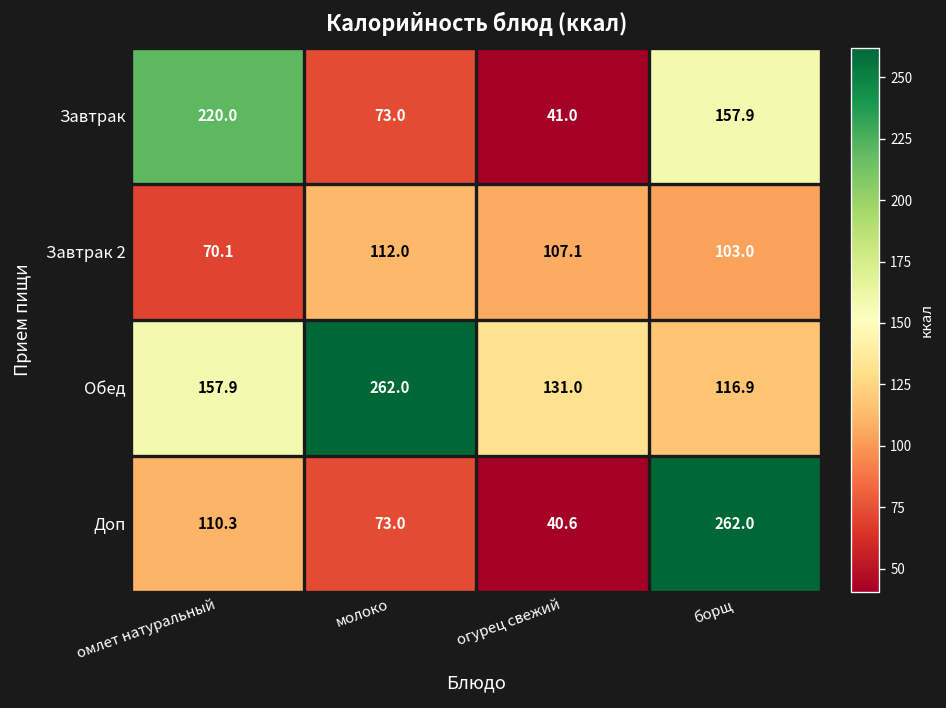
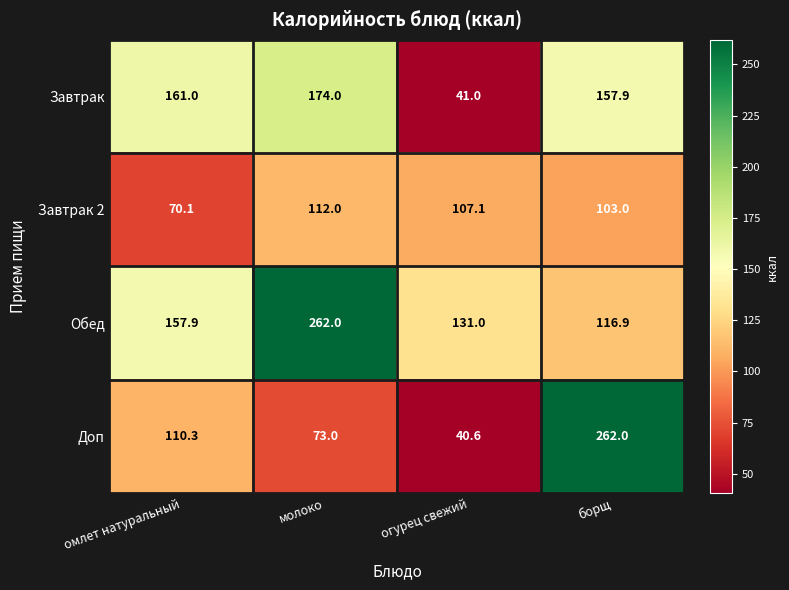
  {
    "Завтрак": {
-     "омлет натуральный": 220.0,
-     "молоко": 73.0,
+     "омлет натуральный": 161.0,
+     "молоко": 174.0,
      "огурец свежий": 41.0,
      "борщ": 157.9
    },
    "Завтрак 2": {
      "омлет натуральный": 70.1,
      "молоко": 112.0,
      "огурец свежий": 107.1,
      "борщ": 103.0
    },
    "Обед": {
      "омлет натуральный": 157.9,
      "молоко": 262.0,
      "огурец свежий": 131.0,
      "борщ": 116.9
    },
    "Доп": {
      "омлет натуральный": 110.3,
      "молоко": 73.0,
      "огурец свежий": 40.6,
      "борщ": 262.0
    }
  }
